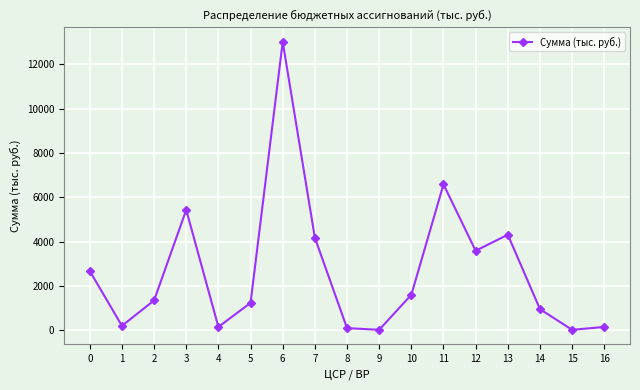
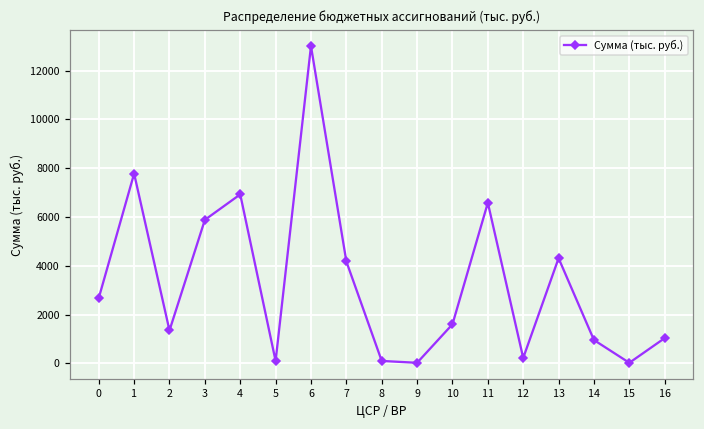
  {
    "0": 2700,
-   "1": 200,
+   "1": 7800,
    "2": 1300,
-   "3": 5400,
-   "4": 200,
-   "5": 1200,
+   "3": 5900,
+   "4": 6900,
+   "5": 100,
    "6": 13000,
    "7": 4200,
    "8": 100,
    "9": 0,
    "10": 1600,
    "11": 6600,
-   "12": 3600,
+   "12": 200,
    "13": 4300,
    "14": 1000,
    "15": 0,
-   "16": 200
+   "16": 1000
  }
